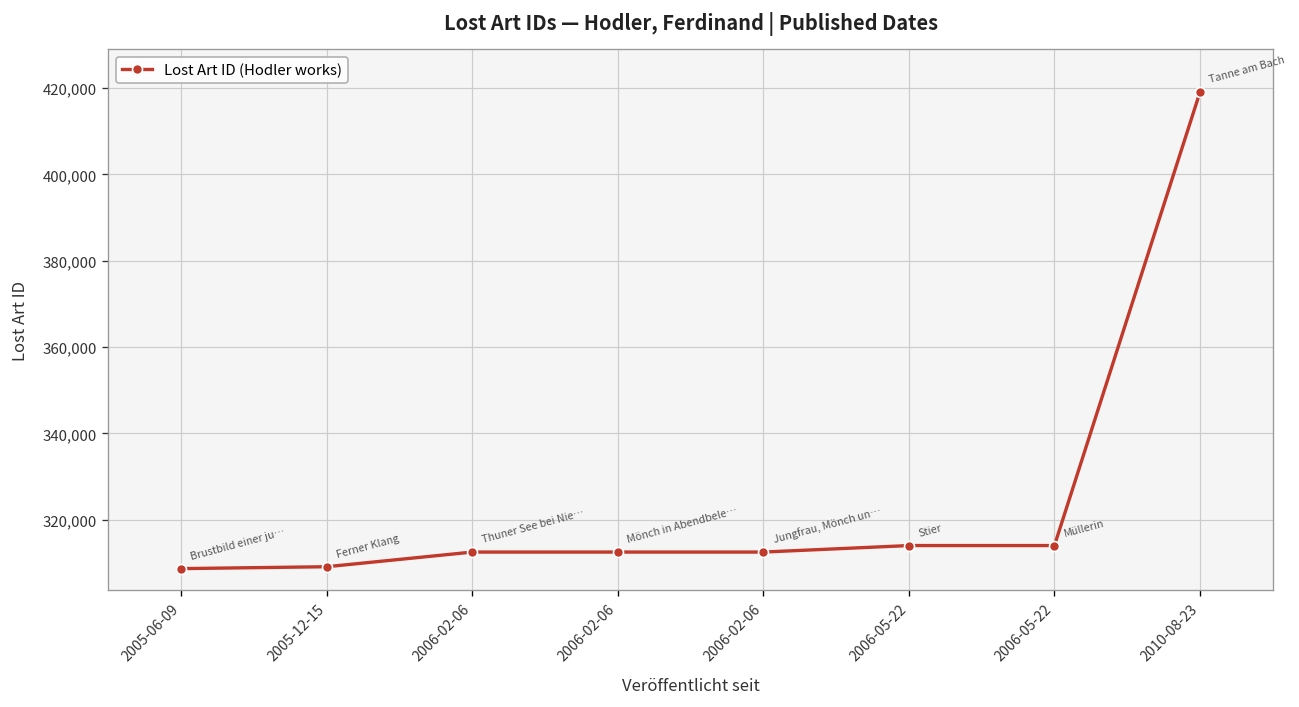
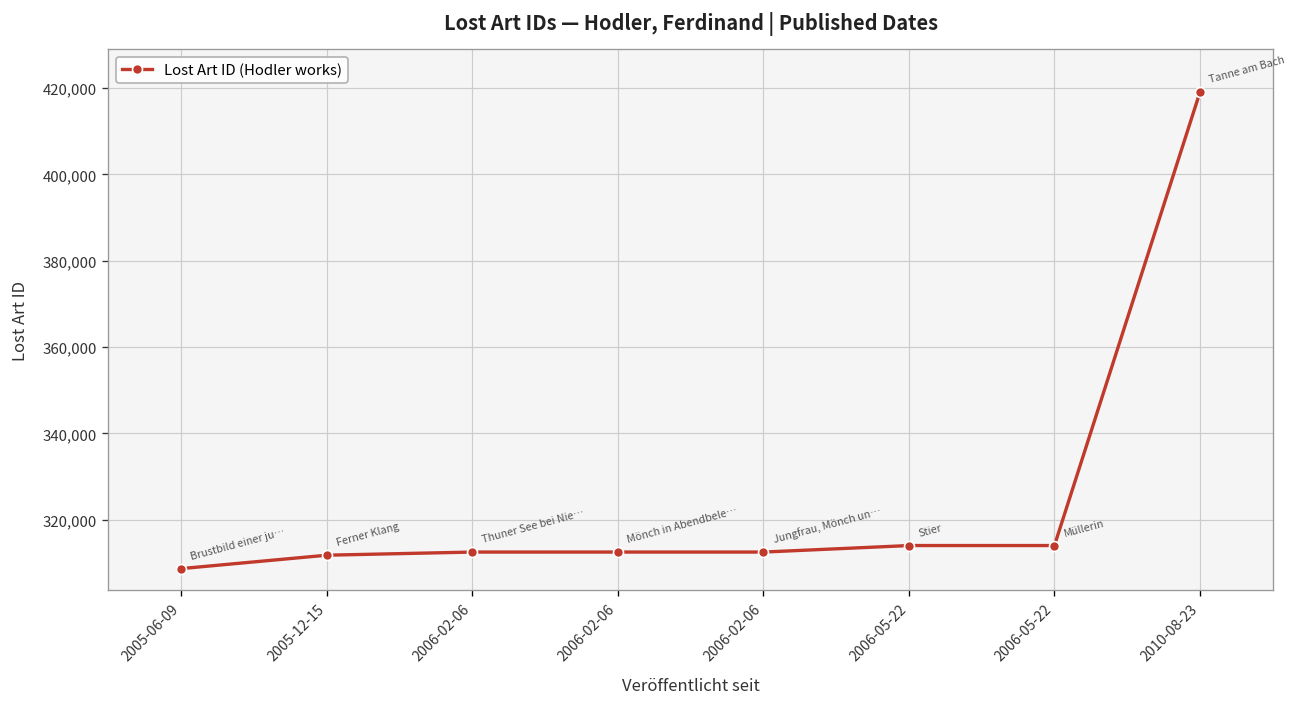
  {
    "2005-06-09": "309,000",
-   "2005-12-15": "309,000",
+   "2005-12-15": "312,000",
    "2010-08-23": "419,000"
  }
